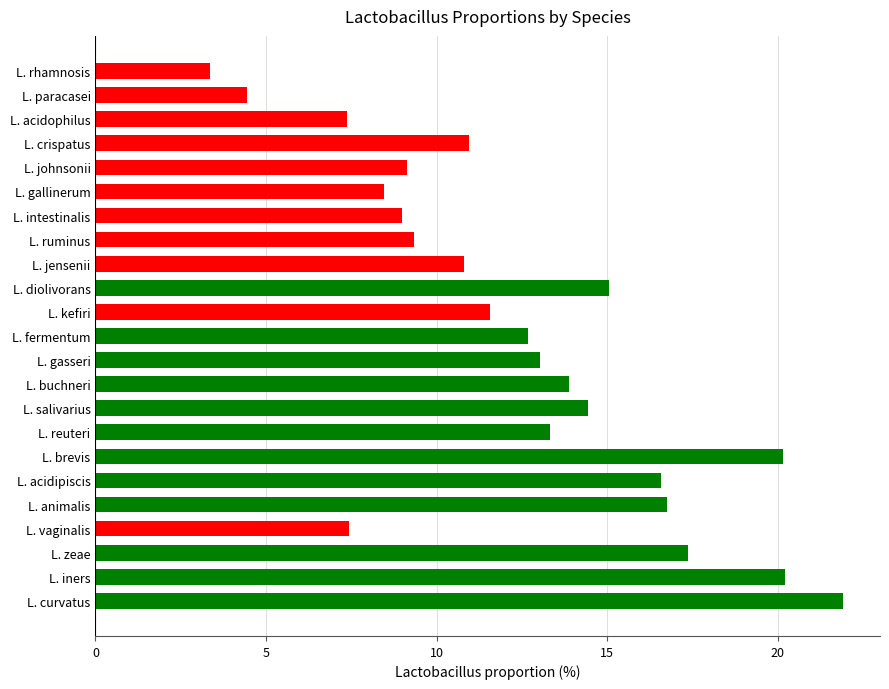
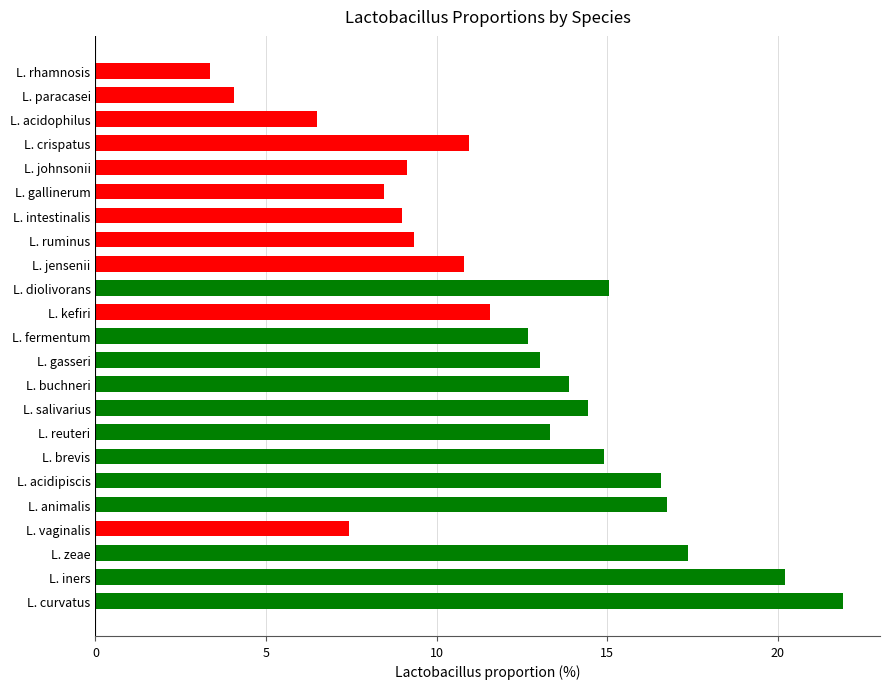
  {
    "L. rhamnosis": 3.4,
-   "L. paracasei": 4.4,
-   "L. acidophilus": 7.4,
+   "L. paracasei": 4.0,
+   "L. acidophilus": 6.5,
    "L. crispatus": 11.0,
    "L. johnsonii": 9.1,
    "L. gallinerum": 8.4,
    "L. intestinalis": 9.0,
    "L. ruminus": 9.3,
    "L. jensenii": 10.8,
    "L. diolivorans": 15.0,
    "L. kefiri": 11.6,
    "L. fermentum": 12.7,
    "L. gasseri": 13.0,
    "L. buchneri": 13.9,
    "L. salivarius": 14.4,
    "L. reuteri": 13.3,
-   "L. brevis": 20.2,
+   "L. brevis": 14.9,
    "L. acidipiscis": 16.6,
    "L. animalis": 16.8,
    "L. vaginalis": 7.4,
    "L. zeae": 17.4,
    "L. iners": 20.2,
    "L. curvatus": 21.9
  }
